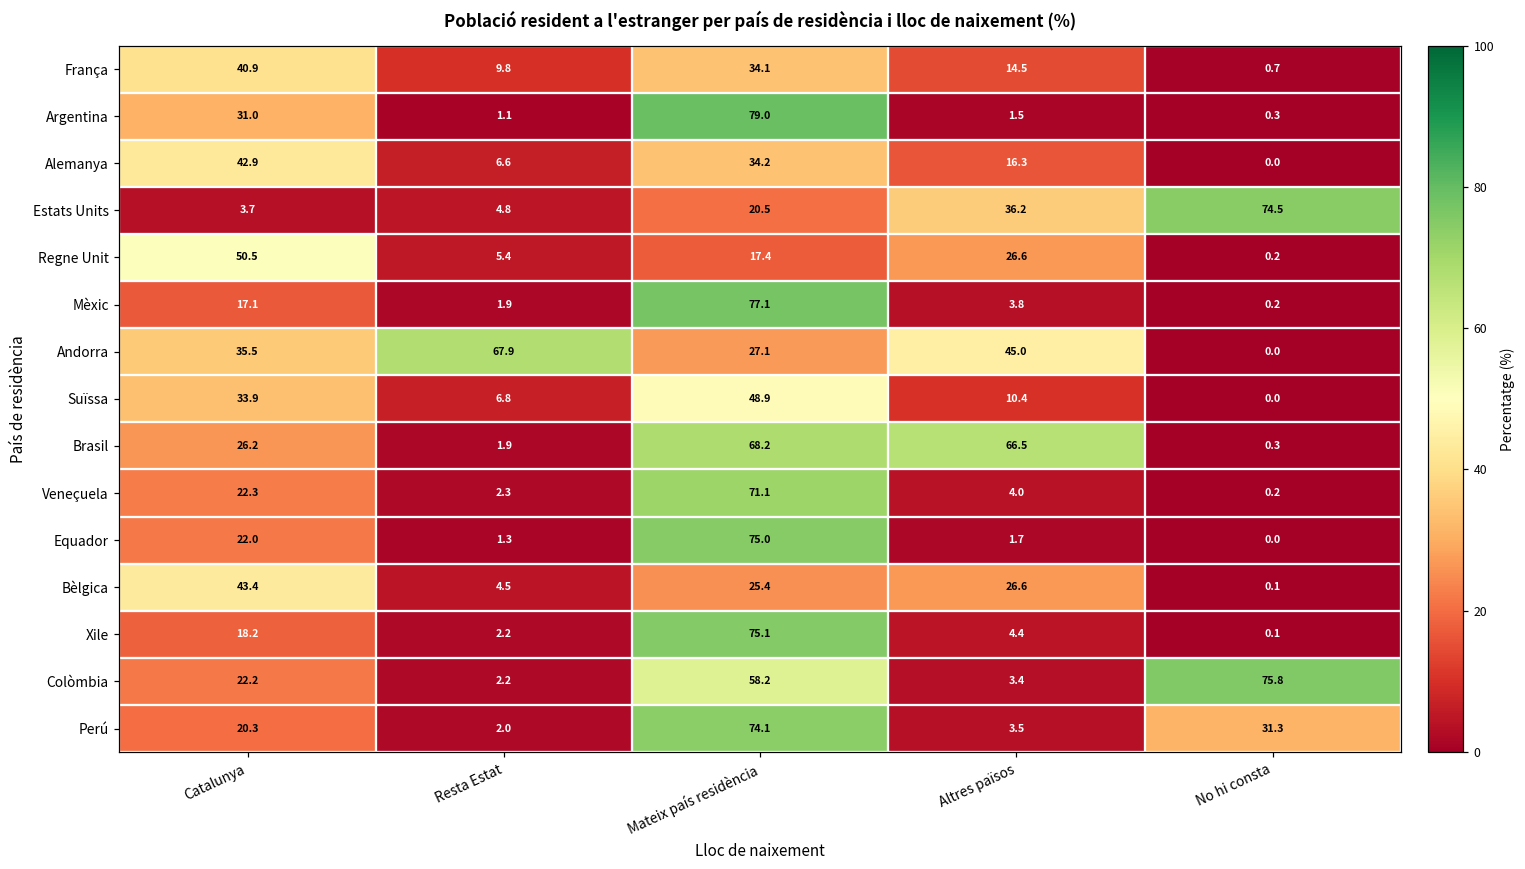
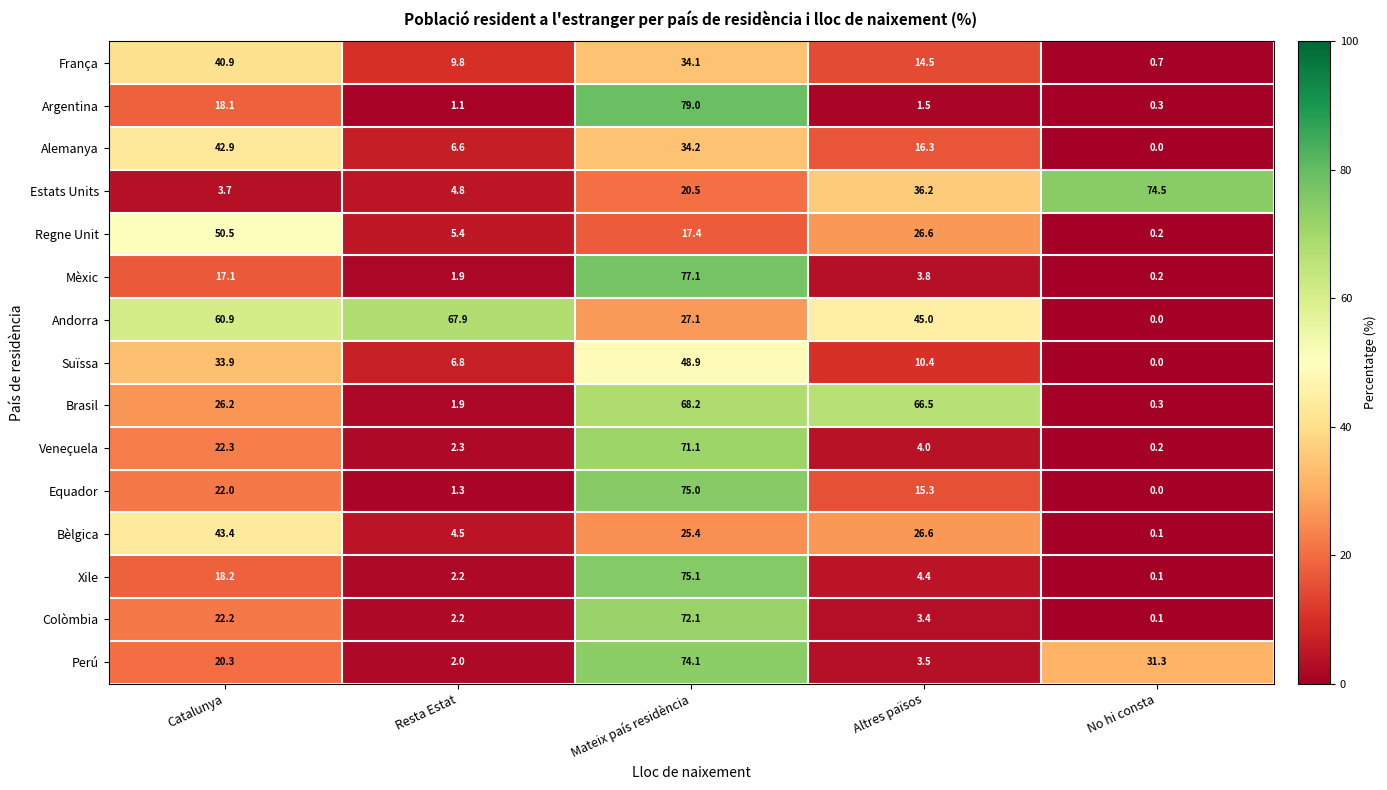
  {
    "França": {
      "Catalunya": 40.9,
      "Resta Estat": 9.8,
      "Mateix país residència": 34.1,
      "Altres països": 14.5,
      "No hi consta": 0.7
    },
    "Argentina": {
-     "Catalunya": 31.0,
+     "Catalunya": 18.1,
      "Resta Estat": 1.1,
      "Mateix país residència": 79.0,
      "Altres països": 1.5,
      "No hi consta": 0.3
    },
    "Alemanya": {
      "Catalunya": 42.9,
      "Resta Estat": 6.6,
      "Mateix país residència": 34.2,
      "Altres països": 16.3,
      "No hi consta": 0.0
    },
    "Estats Units": {
      "Catalunya": 3.7,
      "Resta Estat": 4.8,
      "Mateix país residència": 20.5,
      "Altres països": 36.2,
      "No hi consta": 74.5
    },
    "Regne Unit": {
      "Catalunya": 50.5,
      "Resta Estat": 5.4,
      "Mateix país residència": 17.4,
      "Altres països": 26.6,
      "No hi consta": 0.2
    },
    "Mèxic": {
      "Catalunya": 17.1,
      "Resta Estat": 1.9,
      "Mateix país residència": 77.1,
      "Altres països": 3.8,
      "No hi consta": 0.2
    },
    "Andorra": {
-     "Catalunya": 35.5,
+     "Catalunya": 60.9,
      "Resta Estat": 67.9,
      "Mateix país residència": 27.1,
      "Altres països": 45.0,
      "No hi consta": 0.0
    },
    "Suïssa": {
      "Catalunya": 33.9,
      "Resta Estat": 6.8,
      "Mateix país residència": 48.9,
      "Altres països": 10.4,
      "No hi consta": 0.0
    },
    "Brasil": {
      "Catalunya": 26.2,
      "Resta Estat": 1.9,
      "Mateix país residència": 68.2,
      "Altres països": 66.5,
      "No hi consta": 0.3
    },
    "Veneçuela": {
      "Catalunya": 22.3,
      "Resta Estat": 2.3,
      "Mateix país residència": 71.1,
      "Altres països": 4.0,
      "No hi consta": 0.2
    },
    "Equador": {
      "Catalunya": 22.0,
      "Resta Estat": 1.3,
      "Mateix país residència": 75.0,
-     "Altres països": 1.7,
+     "Altres països": 15.3,
      "No hi consta": 0.0
    },
    "Bèlgica": {
      "Catalunya": 43.4,
      "Resta Estat": 4.5,
      "Mateix país residència": 25.4,
      "Altres països": 26.6,
      "No hi consta": 0.1
    },
    "Xile": {
      "Catalunya": 18.2,
      "Resta Estat": 2.2,
      "Mateix país residència": 75.1,
      "Altres països": 4.4,
      "No hi consta": 0.1
    },
    "Colòmbia": {
      "Catalunya": 22.2,
      "Resta Estat": 2.2,
-     "Mateix país residència": 58.2,
+     "Mateix país residència": 72.1,
      "Altres països": 3.4,
-     "No hi consta": 75.8
+     "No hi consta": 0.1
    },
    "Perú": {
      "Catalunya": 20.3,
      "Resta Estat": 2.0,
      "Mateix país residència": 74.1,
      "Altres països": 3.5,
      "No hi consta": 31.3
    }
  }
